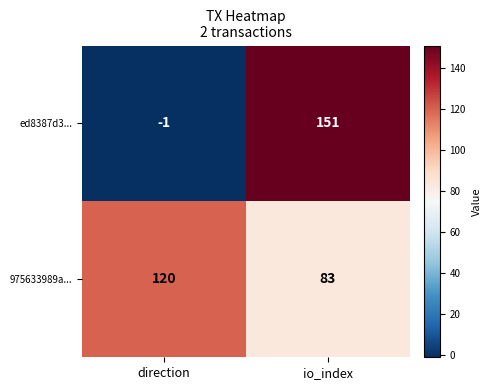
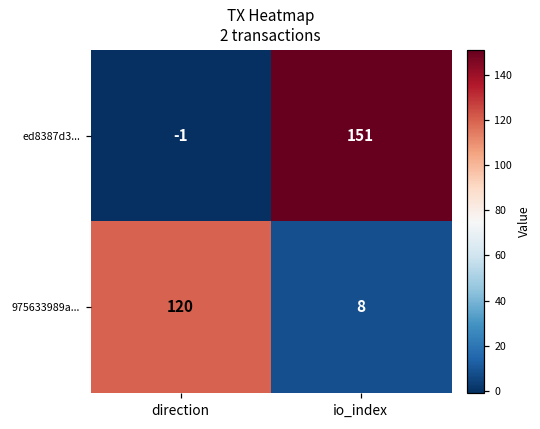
  {
    "ed8387d3...": {
      "direction": -1,
      "io_index": 151
    },
    "975633989a...": {
      "direction": 120,
-     "io_index": 83
+     "io_index": 8
    }
  }
